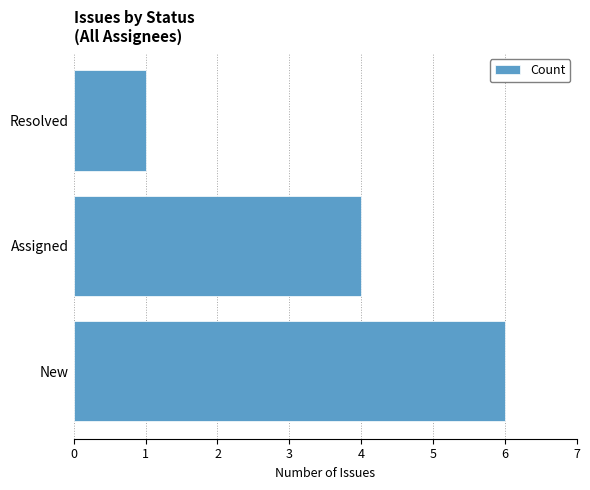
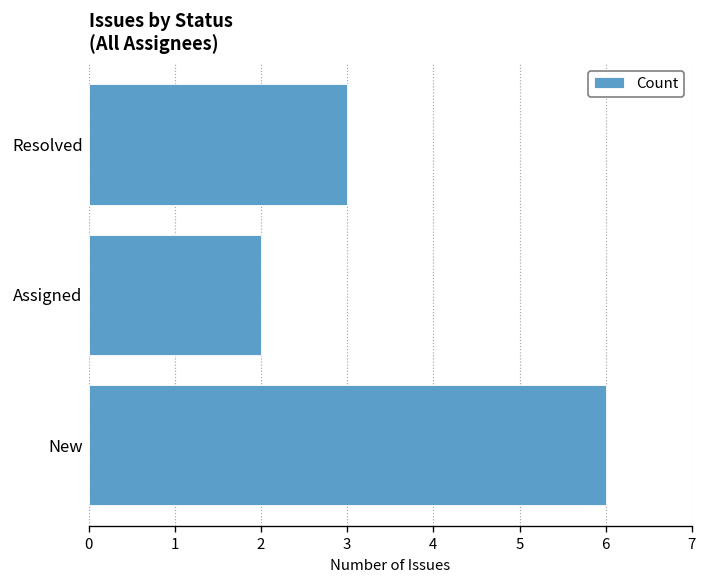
  {
-   "Resolved": 1,
-   "Assigned": 4,
+   "Resolved": 3,
+   "Assigned": 2,
    "New": 6
  }
